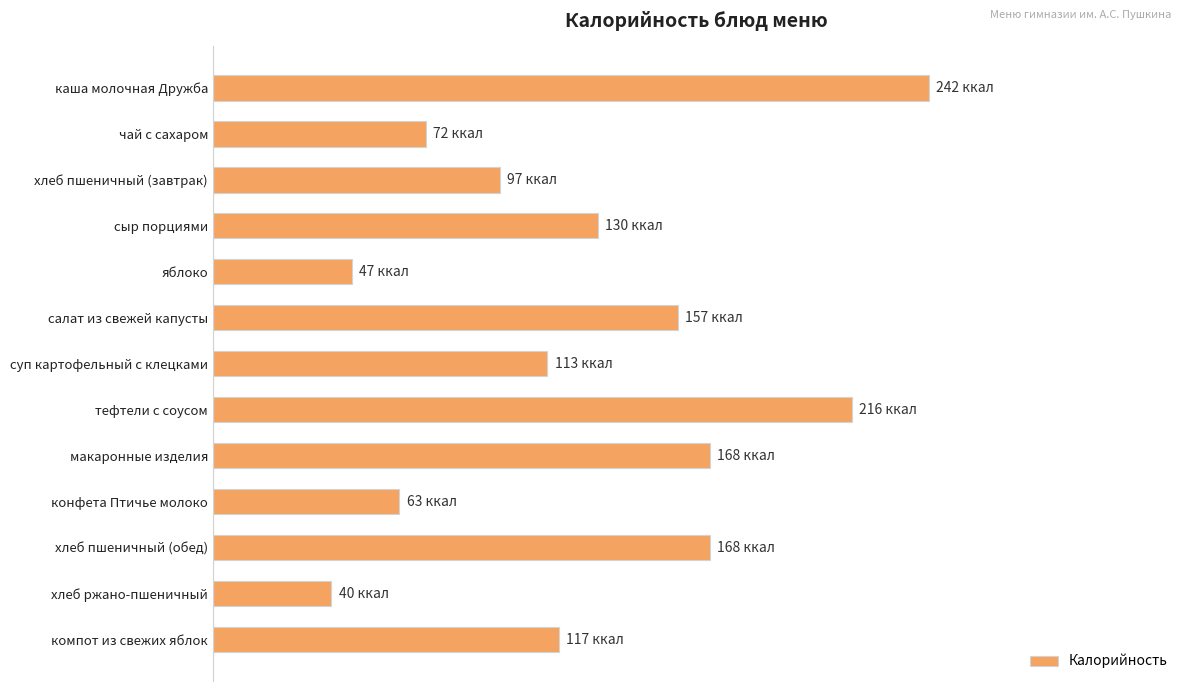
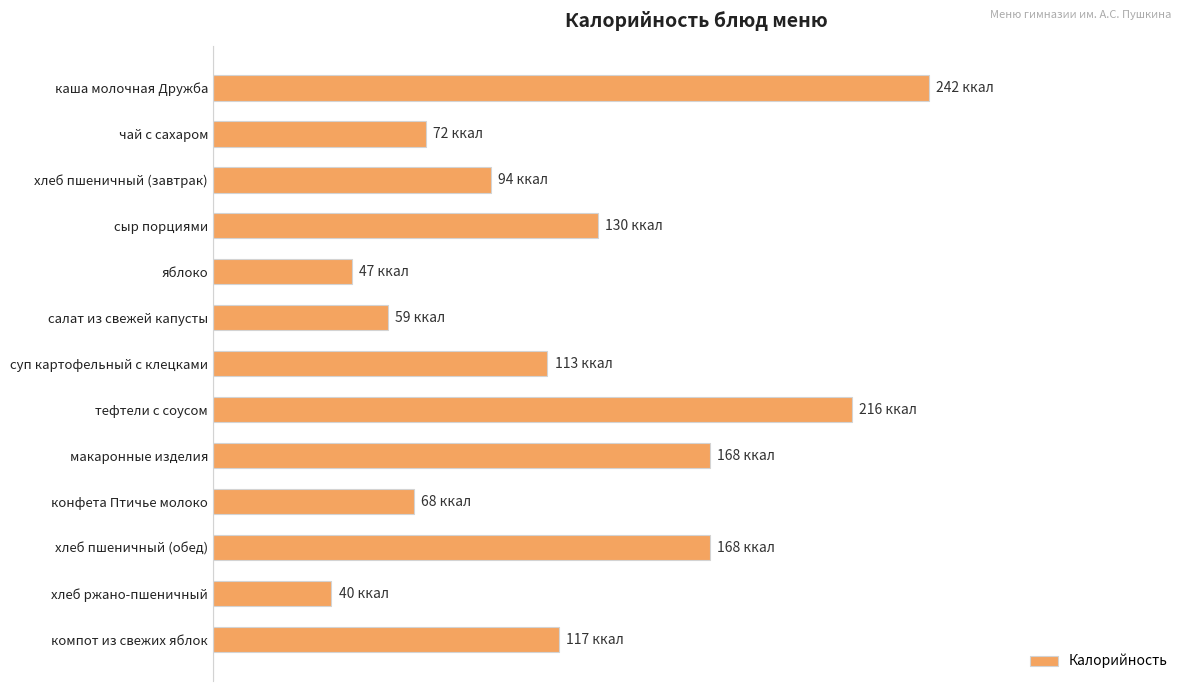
  {
-   "хлеб пшеничный (завтрак)": 97,
-   "салат из свежей капусты": 157,
-   "конфета Птичье молоко": 63
+   "хлеб пшеничный (завтрак)": 94,
+   "салат из свежей капусты": 59,
+   "конфета Птичье молоко": 68
  }
